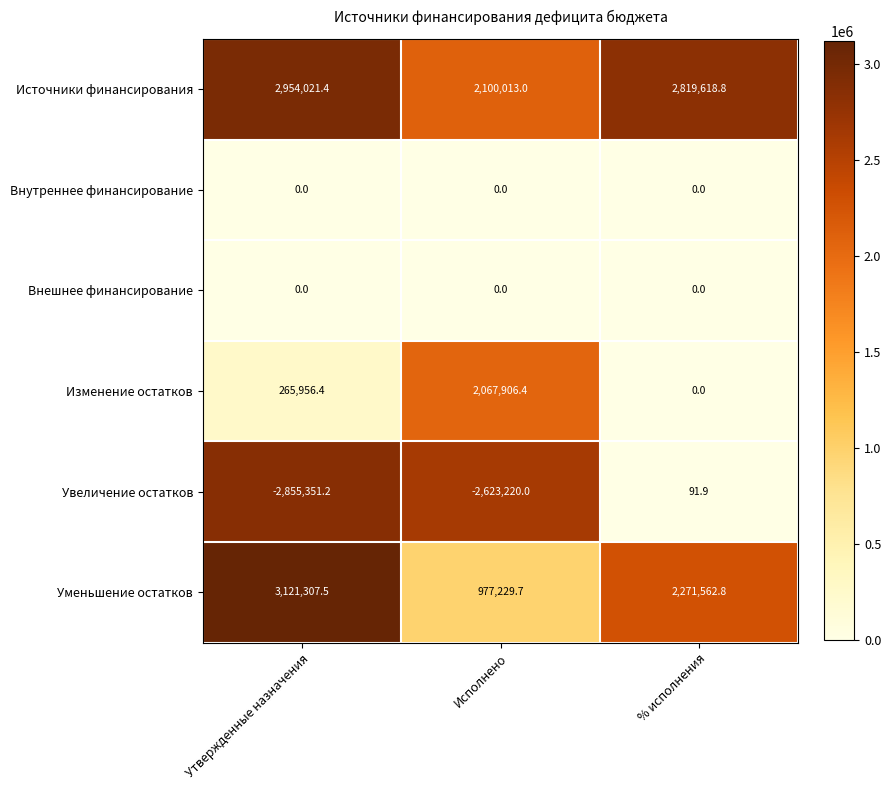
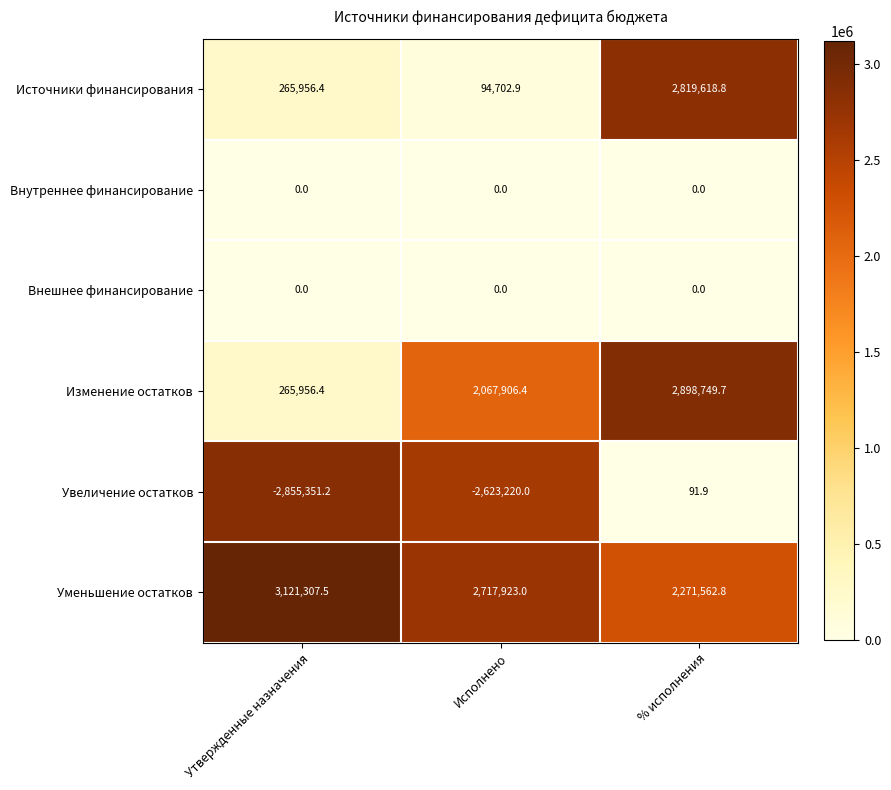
  {
    "Источники финансирования": {
-     "Утвержденные назначения": "2,954,021.4",
-     "Исполнено": "2,100,013.0",
+     "Утвержденные назначения": "265,956.4",
+     "Исполнено": "94,702.9",
      "% исполнения": "2,819,618.8"
    },
    "Внутреннее финансирование": {
      "Утвержденные назначения": "0.0",
      "Исполнено": "0.0",
      "% исполнения": "0.0"
    },
    "Внешнее финансирование": {
      "Утвержденные назначения": "0.0",
      "Исполнено": "0.0",
      "% исполнения": "0.0"
    },
    "Изменение остатков": {
      "Утвержденные назначения": "265,956.4",
      "Исполнено": "2,067,906.4",
-     "% исполнения": "0.0"
+     "% исполнения": "2,898,749.7"
    },
    "Увеличение остатков": {
      "Утвержденные назначения": "-2,855,351.2",
      "Исполнено": "-2,623,220.0",
      "% исполнения": "91.9"
    },
    "Уменьшение остатков": {
      "Утвержденные назначения": "3,121,307.5",
-     "Исполнено": "977,229.7",
+     "Исполнено": "2,717,923.0",
      "% исполнения": "2,271,562.8"
    }
  }
